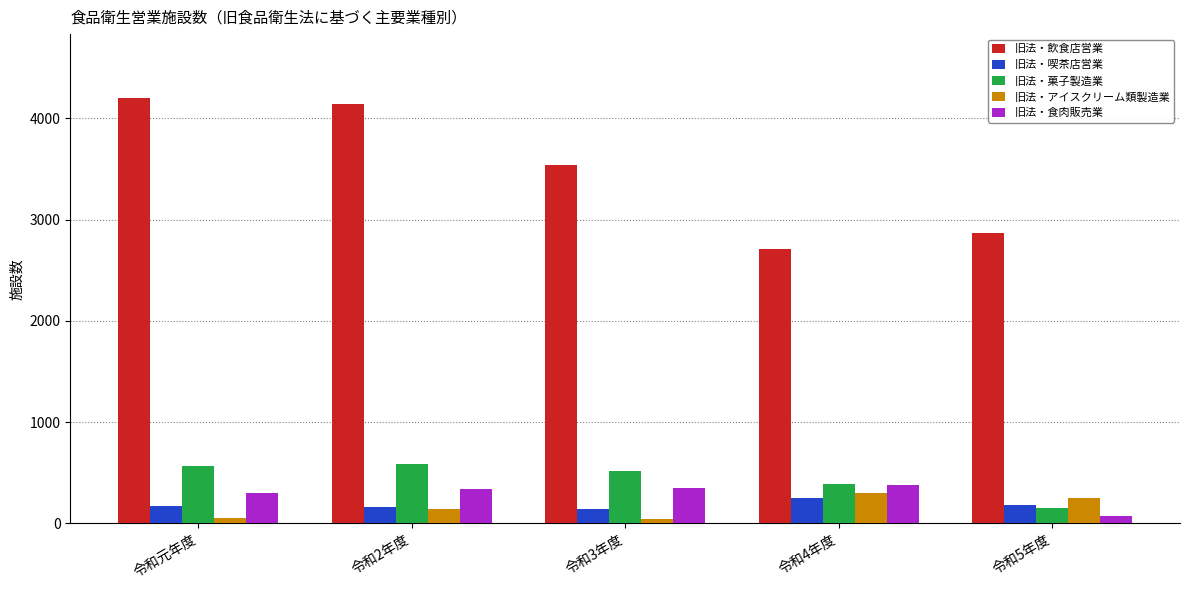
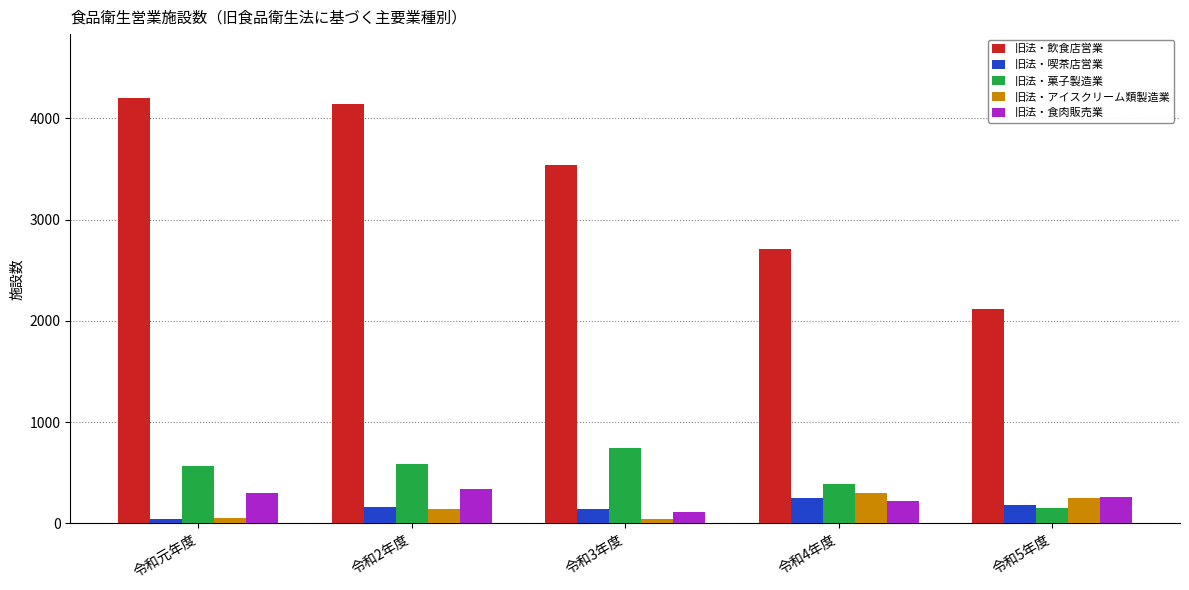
  {
    "旧法・飲食店営業": {
      "令和元年度": 4200,
      "令和2年度": 4140,
      "令和3年度": 3540,
      "令和4年度": 2710,
-     "令和5年度": 2860
+     "令和5年度": 2120
    },
    "旧法・喫茶店営業": {
-     "令和元年度": 170,
+     "令和元年度": 50,
      "令和2年度": 170,
      "令和3年度": 140,
      "令和4年度": 250,
      "令和5年度": 190
    },
    "旧法・菓子製造業": {
      "令和元年度": 570,
      "令和2年度": 590,
-     "令和3年度": 520,
+     "令和3年度": 750,
      "令和4年度": 390,
      "令和5年度": 160
    },
    "旧法・アイスクリーム類製造業": {
      "令和元年度": 50,
      "令和2年度": 140,
      "令和3年度": 50,
      "令和4年度": 300,
      "令和5年度": 250
    },
    "旧法・食肉販売業": {
      "令和元年度": 300,
      "令和2年度": 340,
-     "令和3年度": 350,
-     "令和4年度": 380,
-     "令和5年度": 80
+     "令和3年度": 110,
+     "令和4年度": 230,
+     "令和5年度": 260
    }
  }
